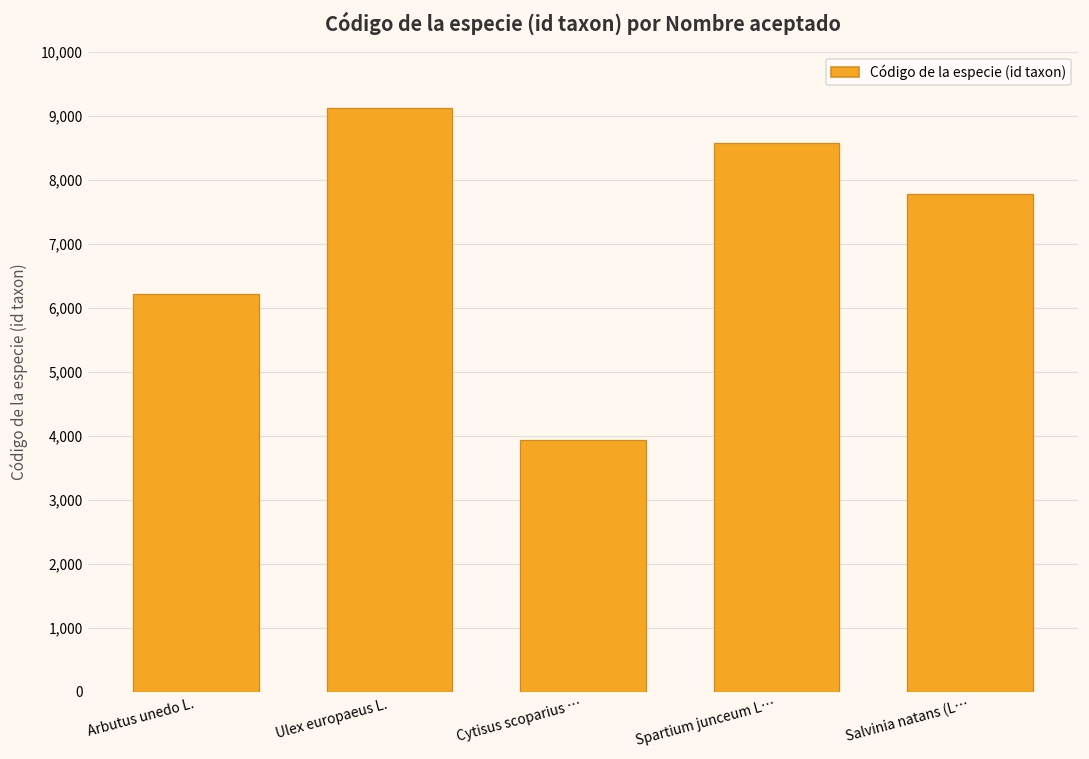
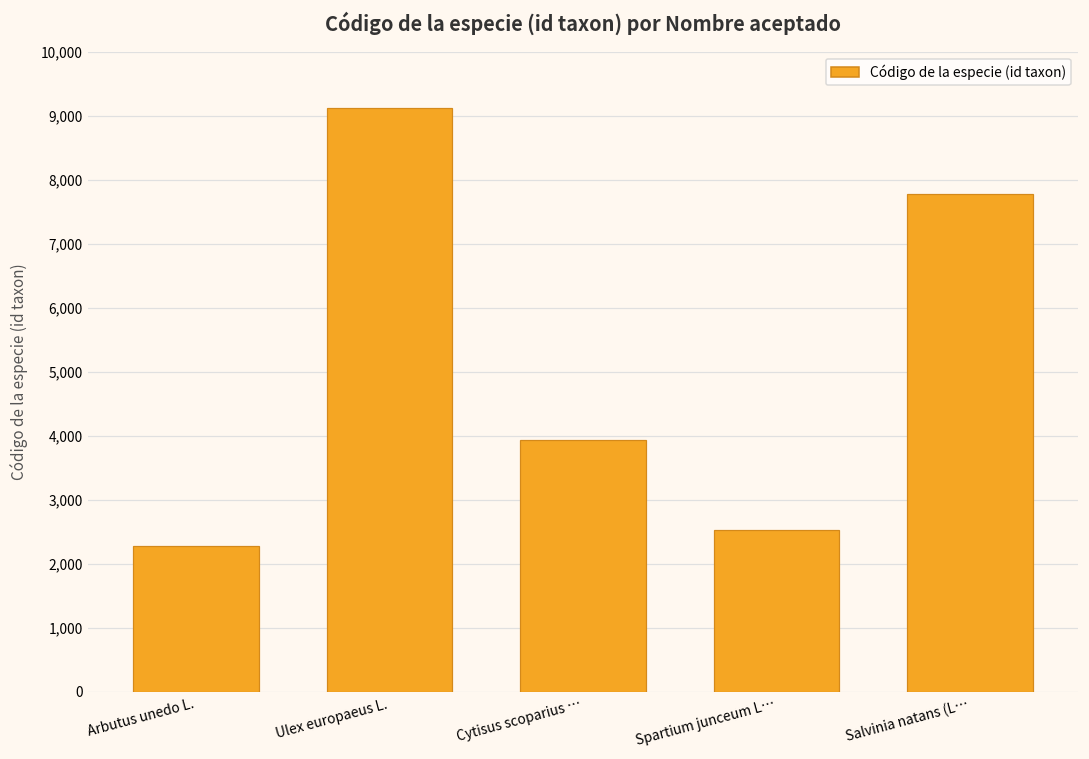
  {
-   "Arbutus unedo L.": "6,200",
+   "Arbutus unedo L.": "2,300",
    "Ulex europaeus L.": "9,100",
    "Cytisus scoparius …": "3,900",
-   "Spartium junceum L…": "8,600",
+   "Spartium junceum L…": "2,500",
    "Salvinia natans (L…": "7,800"
  }
